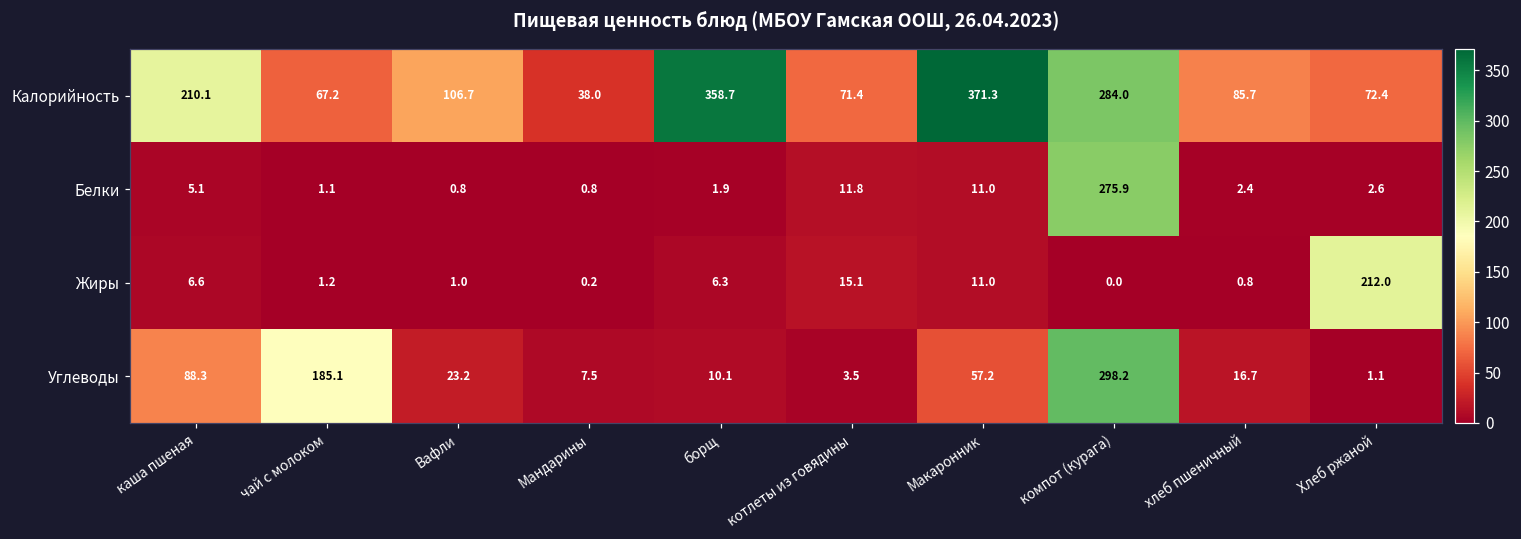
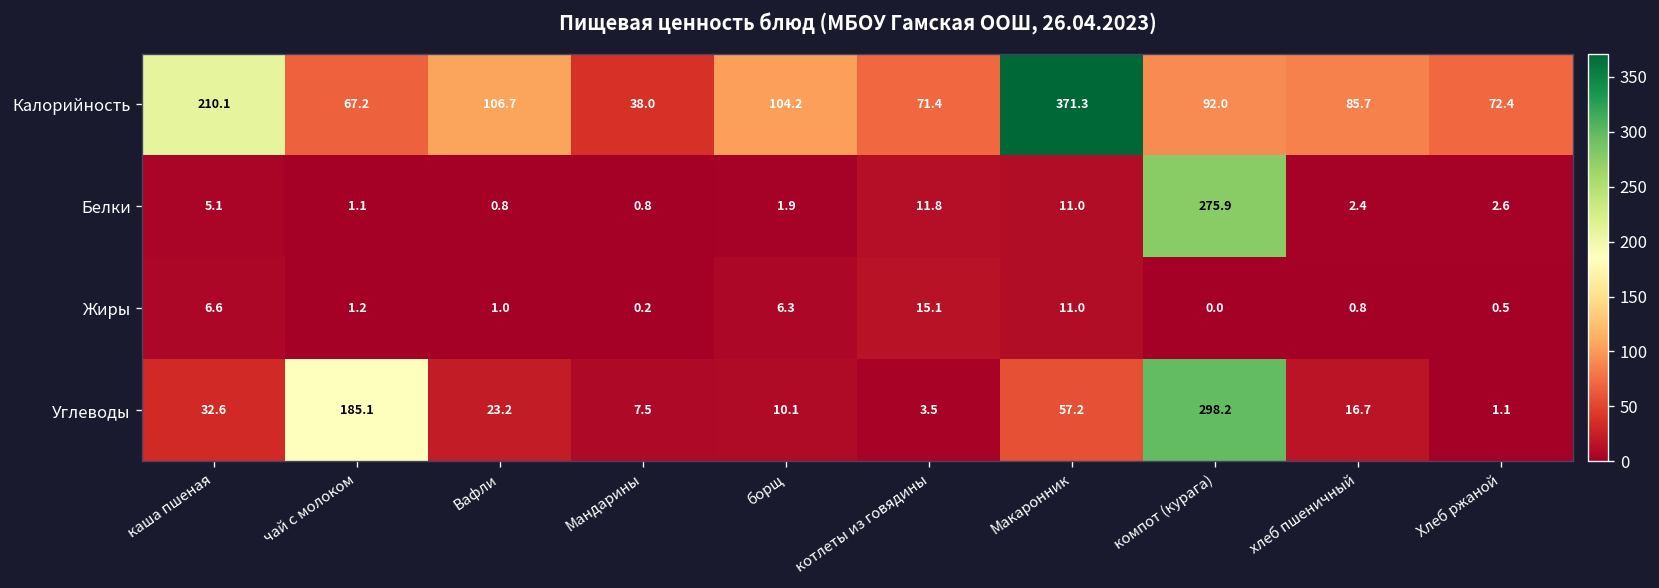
  {
    "Калорийность": {
      "каша пшеная": 210.1,
      "чай с молоком": 67.2,
      "Вафли": 106.7,
      "Мандарины": 38.0,
-     "борщ": 358.7,
+     "борщ": 104.2,
      "котлеты из говядины": 71.4,
      "Макаронник": 371.3,
-     "компот (курага)": 284.0,
+     "компот (курага)": 92.0,
      "хлеб пшеничный": 85.7,
      "Хлеб ржаной": 72.4
    },
    "Белки": {
      "каша пшеная": 5.1,
      "чай с молоком": 1.1,
      "Вафли": 0.8,
      "Мандарины": 0.8,
      "борщ": 1.9,
      "котлеты из говядины": 11.8,
      "Макаронник": 11.0,
      "компот (курага)": 275.9,
      "хлеб пшеничный": 2.4,
      "Хлеб ржаной": 2.6
    },
    "Жиры": {
      "каша пшеная": 6.6,
      "чай с молоком": 1.2,
      "Вафли": 1.0,
      "Мандарины": 0.2,
      "борщ": 6.3,
      "котлеты из говядины": 15.1,
      "Макаронник": 11.0,
      "компот (курага)": 0.0,
      "хлеб пшеничный": 0.8,
-     "Хлеб ржаной": 212.0
+     "Хлеб ржаной": 0.5
    },
    "Углеводы": {
-     "каша пшеная": 88.3,
+     "каша пшеная": 32.6,
      "чай с молоком": 185.1,
      "Вафли": 23.2,
      "Мандарины": 7.5,
      "борщ": 10.1,
      "котлеты из говядины": 3.5,
      "Макаронник": 57.2,
      "компот (курага)": 298.2,
      "хлеб пшеничный": 16.7,
      "Хлеб ржаной": 1.1
    }
  }
